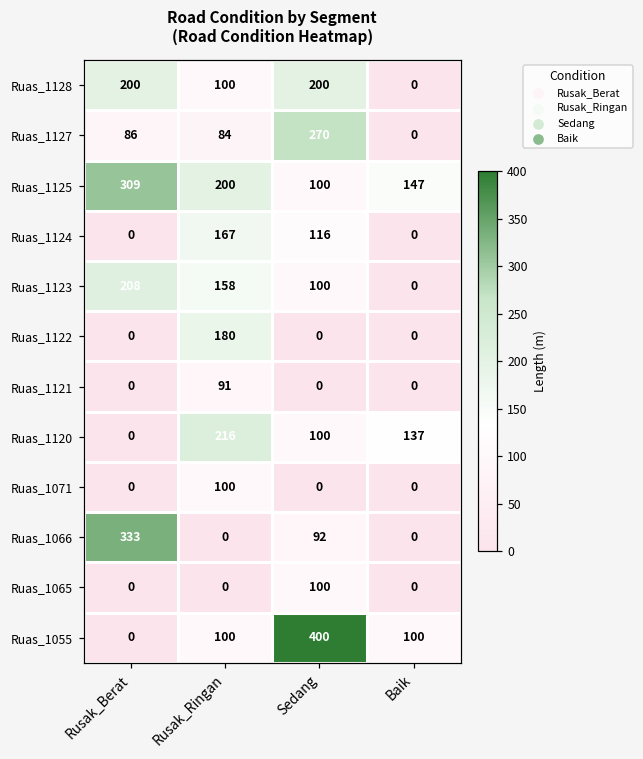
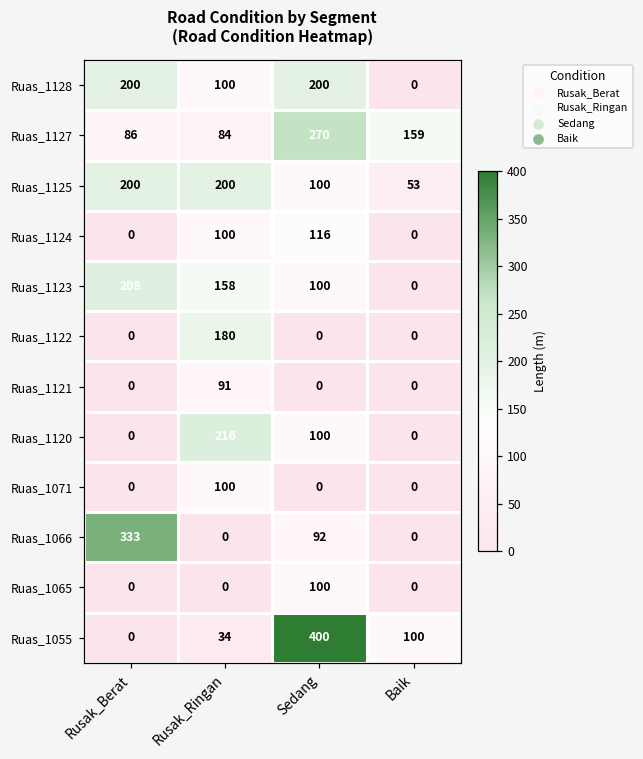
  {
    "Ruas_1128": {
      "Rusak_Berat": 200,
      "Rusak_Ringan": 100,
      "Sedang": 200,
      "Baik": 0
    },
    "Ruas_1127": {
      "Rusak_Berat": 86,
      "Rusak_Ringan": 84,
      "Sedang": 270,
-     "Baik": 0
+     "Baik": 159
    },
    "Ruas_1125": {
-     "Rusak_Berat": 309,
+     "Rusak_Berat": 200,
      "Rusak_Ringan": 200,
      "Sedang": 100,
-     "Baik": 147
+     "Baik": 53
    },
    "Ruas_1124": {
      "Rusak_Berat": 0,
-     "Rusak_Ringan": 167,
+     "Rusak_Ringan": 100,
      "Sedang": 116,
      "Baik": 0
    },
    "Ruas_1123": {
      "Rusak_Ringan": 158,
      "Sedang": 100,
      "Baik": 0
    },
    "Ruas_1122": {
      "Rusak_Berat": 0,
      "Rusak_Ringan": 180,
      "Sedang": 0,
      "Baik": 0
    },
    "Ruas_1121": {
      "Rusak_Berat": 0,
      "Rusak_Ringan": 91,
      "Sedang": 0,
      "Baik": 0
    },
    "Ruas_1120": {
      "Rusak_Berat": 0,
      "Sedang": 100,
-     "Baik": 137
+     "Baik": 0
    },
    "Ruas_1071": {
      "Rusak_Berat": 0,
      "Rusak_Ringan": 100,
      "Sedang": 0,
      "Baik": 0
    },
    "Ruas_1066": {
      "Rusak_Berat": 333,
      "Rusak_Ringan": 0,
      "Sedang": 92,
      "Baik": 0
    },
    "Ruas_1065": {
      "Rusak_Berat": 0,
      "Rusak_Ringan": 0,
      "Sedang": 100,
      "Baik": 0
    },
    "Ruas_1055": {
      "Rusak_Berat": 0,
-     "Rusak_Ringan": 100,
+     "Rusak_Ringan": 34,
      "Sedang": 400,
      "Baik": 100
    }
  }
